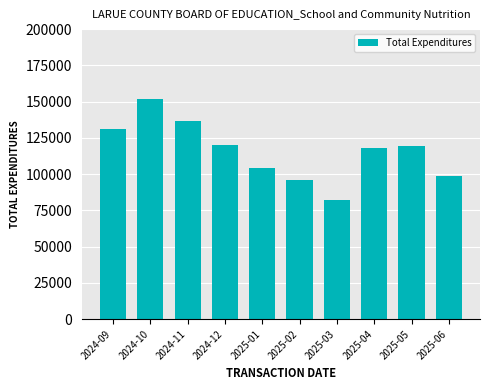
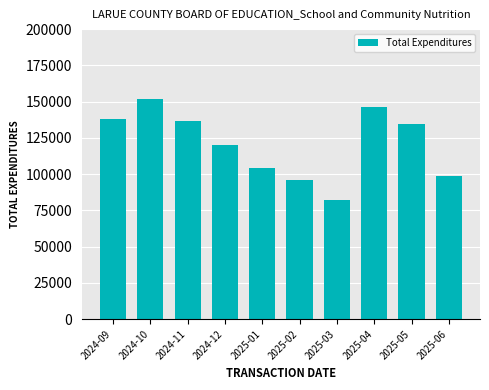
  {
-   "2024-09": 131000,
+   "2024-09": 138000,
    "2024-10": 152000,
    "2024-11": 136000,
    "2024-12": 120000,
    "2025-01": 104000,
    "2025-02": 96000,
    "2025-03": 82000,
-   "2025-04": 118000,
-   "2025-05": 119000,
+   "2025-04": 146000,
+   "2025-05": 135000,
    "2025-06": 99000
  }
